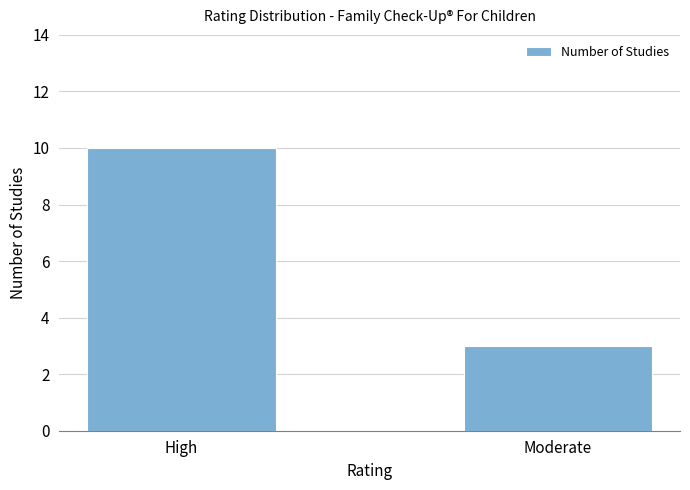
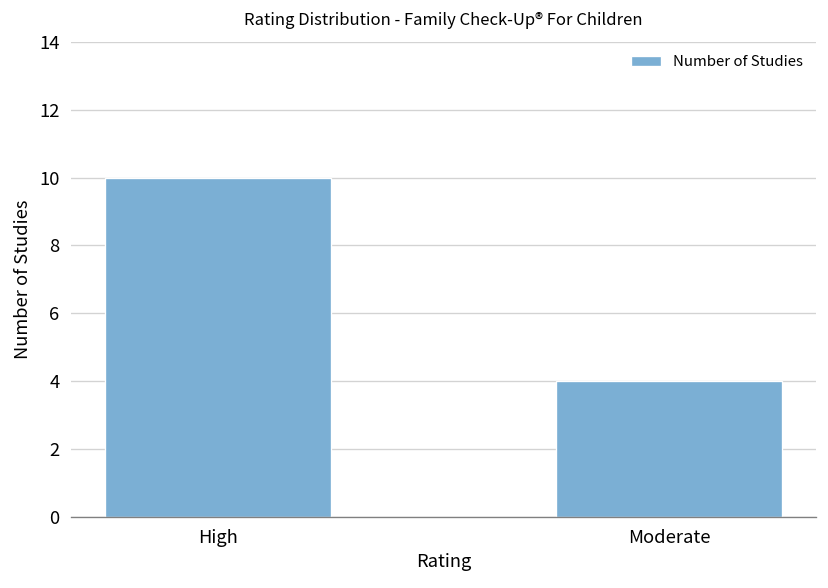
  {
    "High": 10,
-   "Moderate": 3
+   "Moderate": 4
  }
